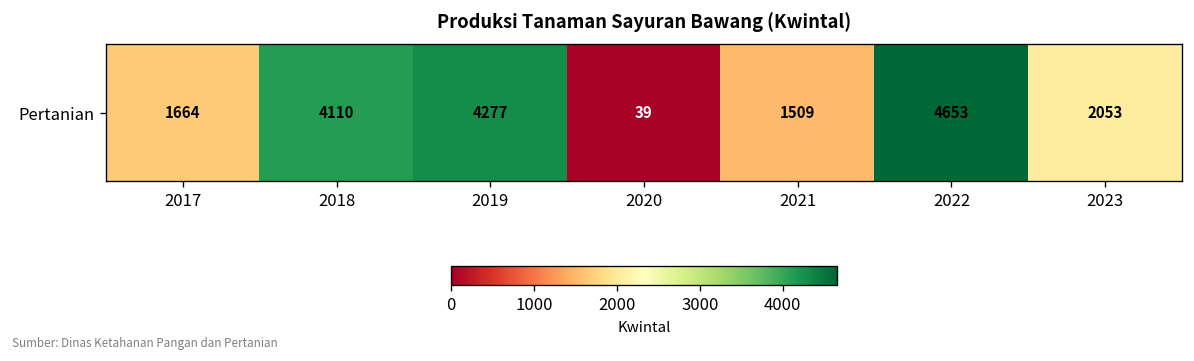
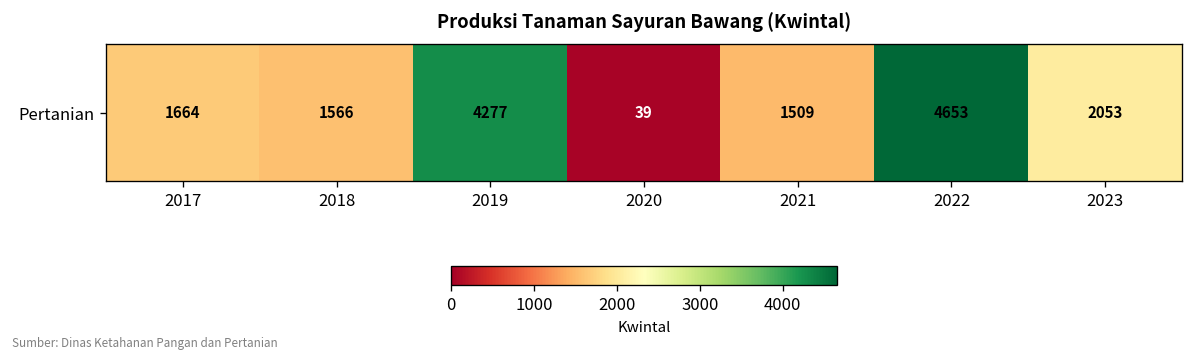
  {
    "Pertanian": {
      "2017": 1664,
-     "2018": 4110,
+     "2018": 1566,
      "2019": 4277,
      "2020": 39,
      "2021": 1509,
      "2022": 4653,
      "2023": 2053
    }
  }
